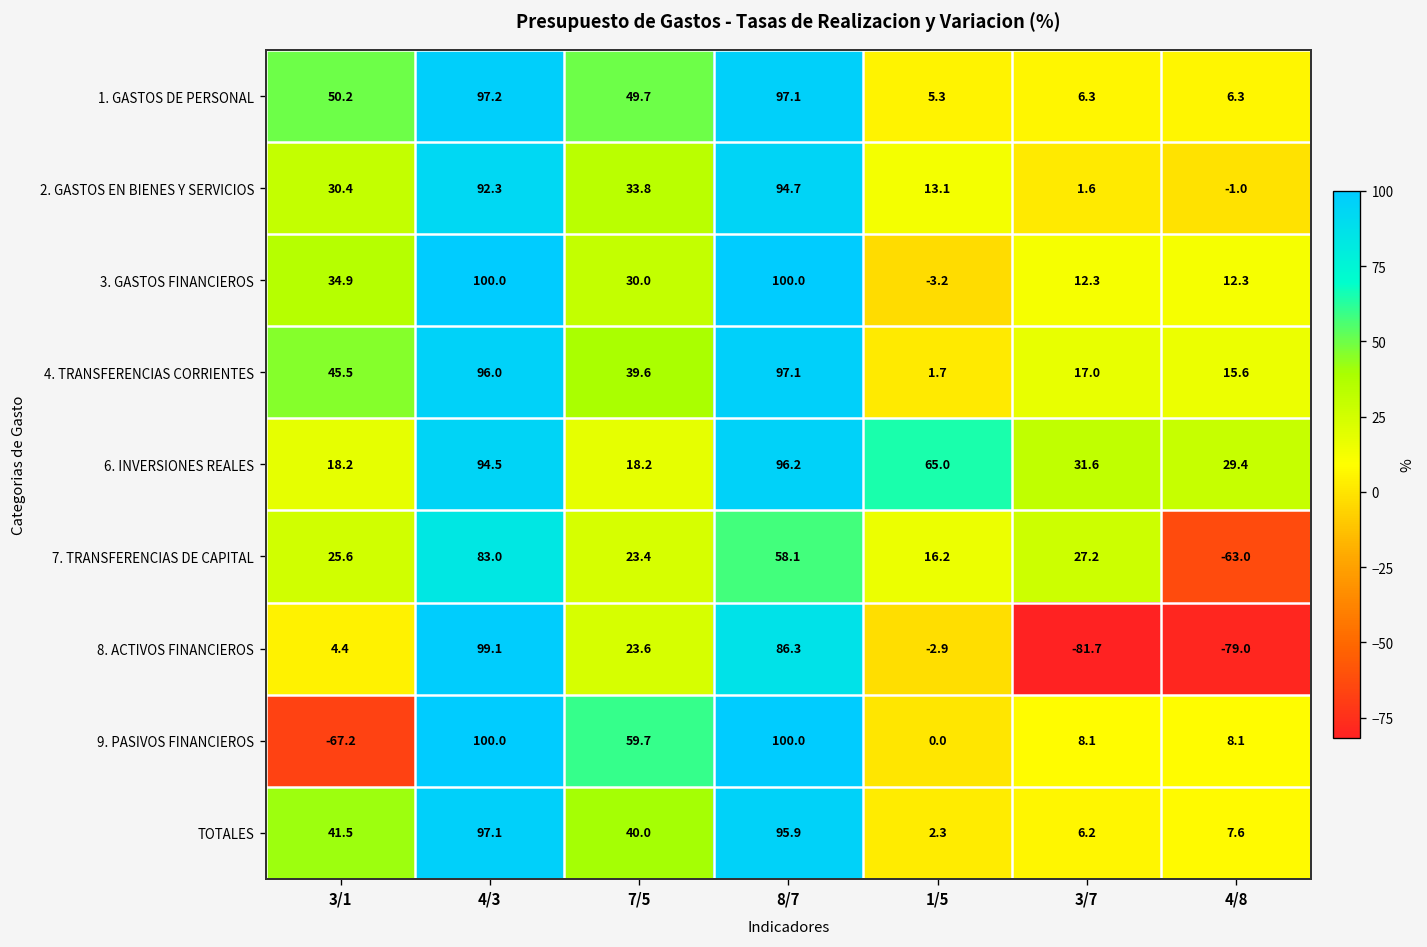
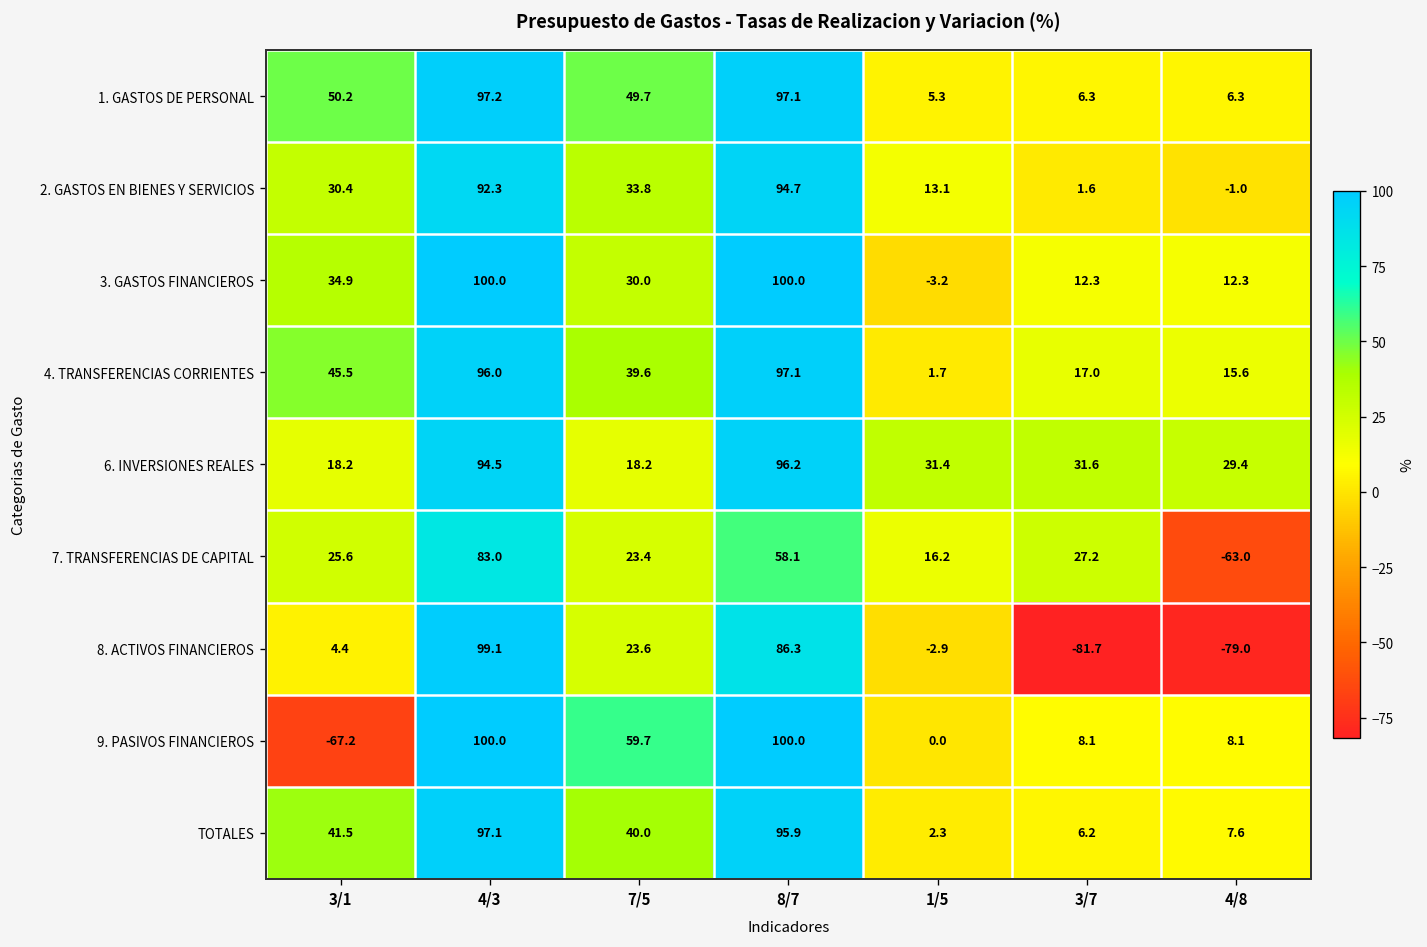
  {
    "1. GASTOS DE PERSONAL": {
      "3/1": 50.2,
      "4/3": 97.2,
      "7/5": 49.7,
      "8/7": 97.1,
      "1/5": 5.3,
      "3/7": 6.3,
      "4/8": 6.3
    },
    "2. GASTOS EN BIENES Y SERVICIOS": {
      "3/1": 30.4,
      "4/3": 92.3,
      "7/5": 33.8,
      "8/7": 94.7,
      "1/5": 13.1,
      "3/7": 1.6,
      "4/8": -1.0
    },
    "3. GASTOS FINANCIEROS": {
      "3/1": 34.9,
      "4/3": 100.0,
      "7/5": 30.0,
      "8/7": 100.0,
      "1/5": -3.2,
      "3/7": 12.3,
      "4/8": 12.3
    },
    "4. TRANSFERENCIAS CORRIENTES": {
      "3/1": 45.5,
      "4/3": 96.0,
      "7/5": 39.6,
      "8/7": 97.1,
      "1/5": 1.7,
      "3/7": 17.0,
      "4/8": 15.6
    },
    "6. INVERSIONES REALES": {
      "3/1": 18.2,
      "4/3": 94.5,
      "7/5": 18.2,
      "8/7": 96.2,
-     "1/5": 65.0,
+     "1/5": 31.4,
      "3/7": 31.6,
      "4/8": 29.4
    },
    "7. TRANSFERENCIAS DE CAPITAL": {
      "3/1": 25.6,
      "4/3": 83.0,
      "7/5": 23.4,
      "8/7": 58.1,
      "1/5": 16.2,
      "3/7": 27.2,
      "4/8": -63.0
    },
    "8. ACTIVOS FINANCIEROS": {
      "3/1": 4.4,
      "4/3": 99.1,
      "7/5": 23.6,
      "8/7": 86.3,
      "1/5": -2.9,
      "3/7": -81.7,
      "4/8": -79.0
    },
    "9. PASIVOS FINANCIEROS": {
      "3/1": -67.2,
      "4/3": 100.0,
      "7/5": 59.7,
      "8/7": 100.0,
      "1/5": 0.0,
      "3/7": 8.1,
      "4/8": 8.1
    },
    "TOTALES": {
      "3/1": 41.5,
      "4/3": 97.1,
      "7/5": 40.0,
      "8/7": 95.9,
      "1/5": 2.3,
      "3/7": 6.2,
      "4/8": 7.6
    }
  }
